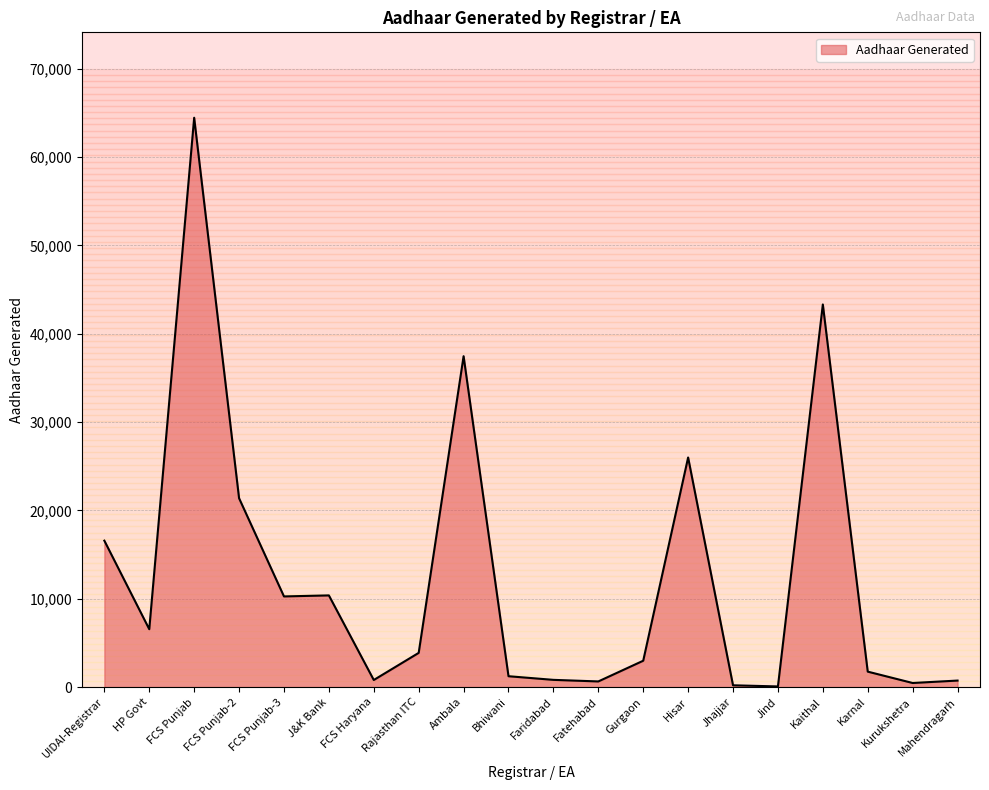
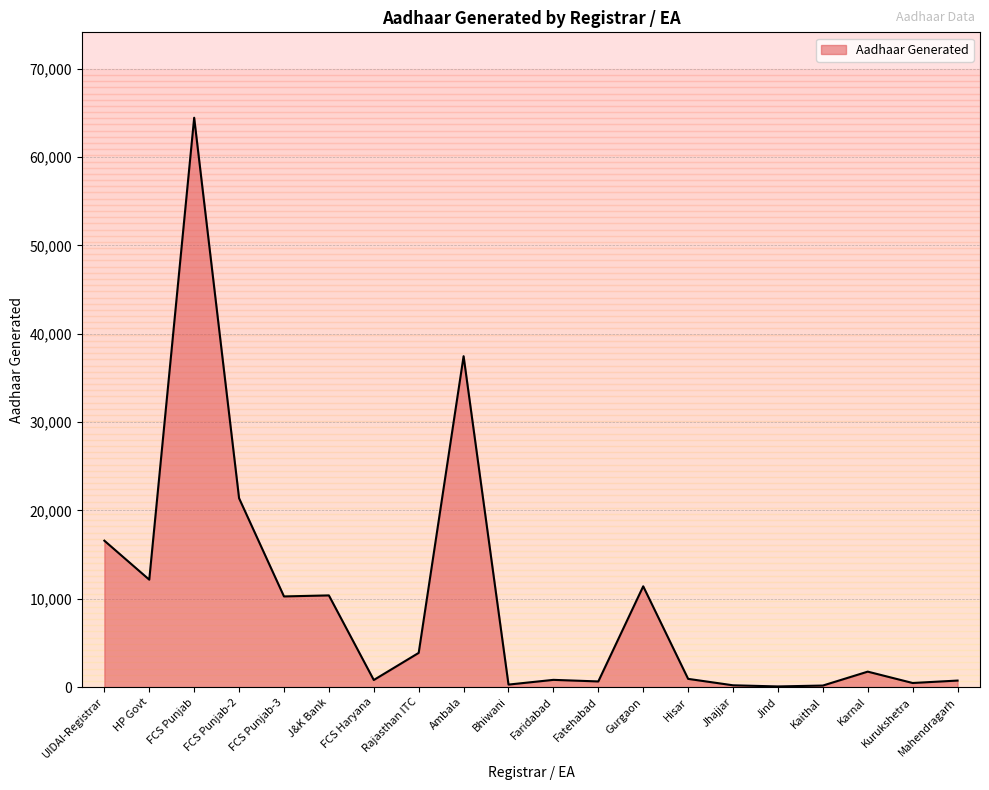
  {
    "UIDAI-Registrar": "17,000",
-   "HP Govt": "7,000",
+   "HP Govt": "12,000",
    "FCS Punjab": "64,000",
    "FCS Punjab-2": "21,000",
    "FCS Punjab-3": "10,000",
    "J&K Bank": "10,000",
    "FCS Haryana": "1,000",
    "Rajasthan ITC": "4,000",
    "Ambala": "37,000",
-   "Bhiwani": "1,000",
+   "Bhiwani": "0",
    "Faridabad": "1,000",
    "Fatehabad": "1,000",
-   "Gurgaon": "3,000",
-   "Hisar": "26,000",
+   "Gurgaon": "11,000",
+   "Hisar": "1,000",
    "Jhajjar": "0",
    "Jind": "0",
-   "Kaithal": "43,000",
+   "Kaithal": "0",
    "Karnal": "2,000",
    "Kurukshetra": "0",
    "Mahendragarh": "1,000"
  }
